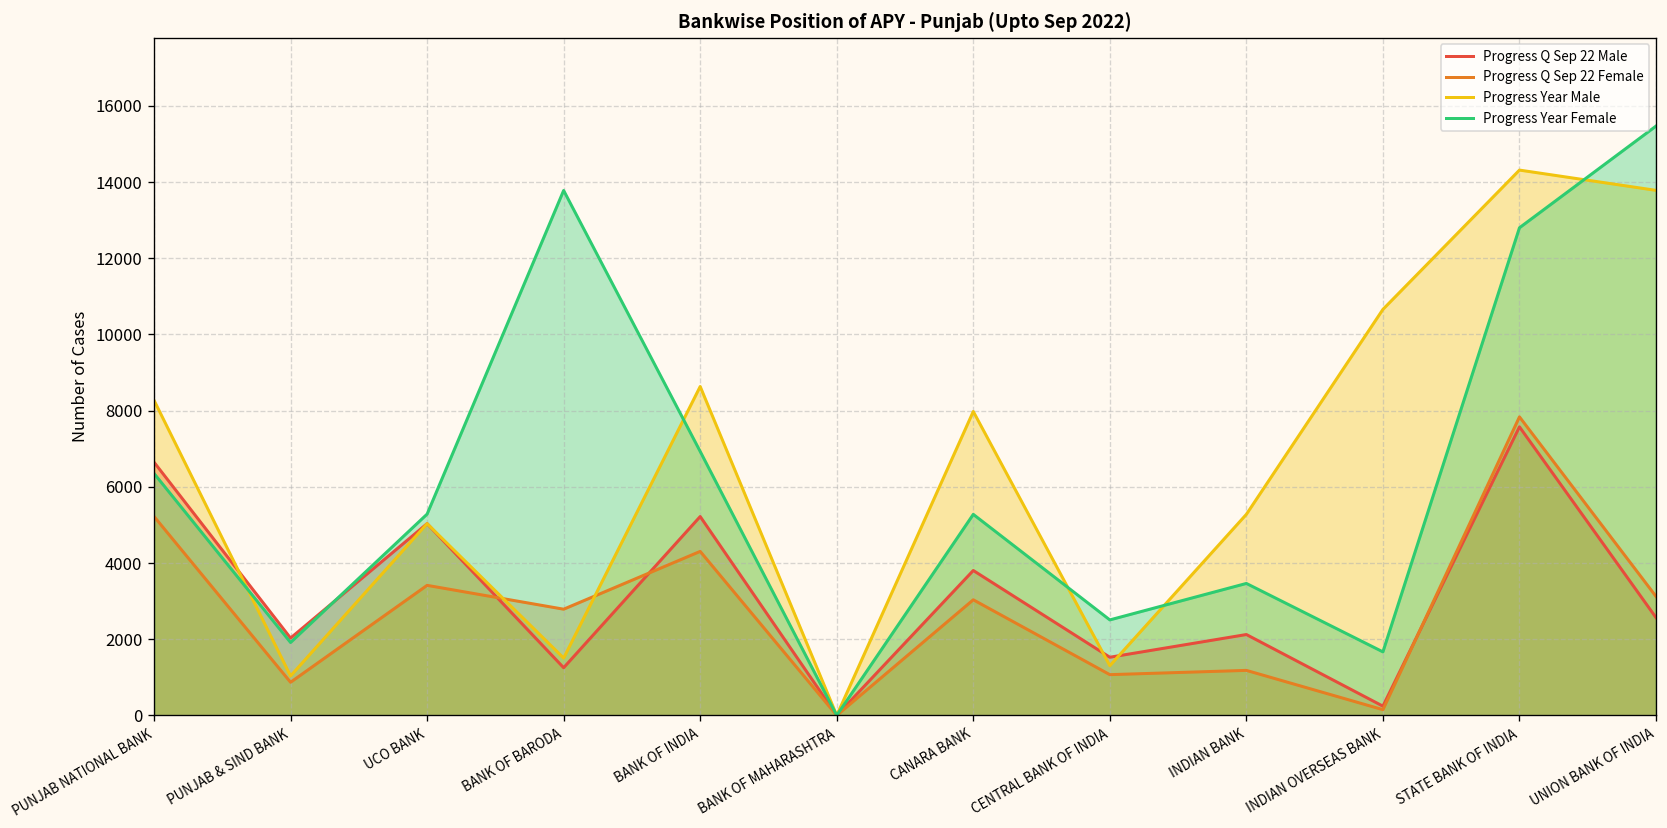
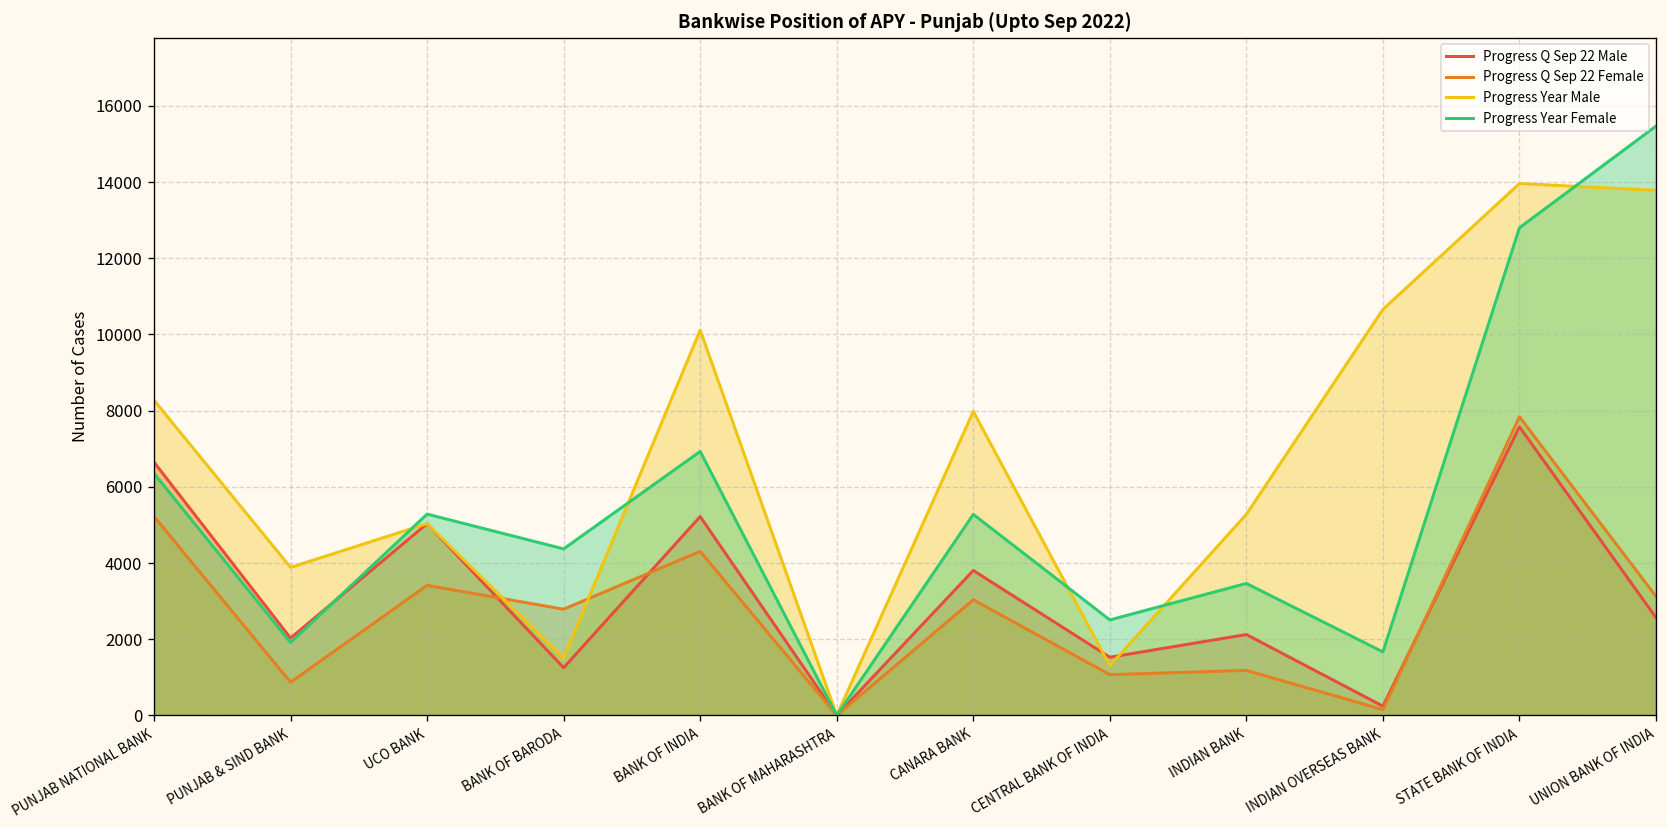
  {
    "Progress Year Male": {
      "PUNJAB NATIONAL BANK": 8300,
-     "PUNJAB & SIND BANK": 1000,
+     "PUNJAB & SIND BANK": 3900,
      "BANK OF BARODA": 1500,
-     "BANK OF INDIA": 8600,
+     "BANK OF INDIA": 10100,
      "CANARA BANK": 8000,
      "CENTRAL BANK OF INDIA": 1300,
      "INDIAN BANK": 5300,
      "INDIAN OVERSEAS BANK": 10700,
-     "STATE BANK OF INDIA": 14300,
+     "STATE BANK OF INDIA": 14000,
      "UNION BANK OF INDIA": 13800
    },
    "Progress Year Female": {
      "PUNJAB NATIONAL BANK": 6400,
      "PUNJAB & SIND BANK": 1900,
      "UCO BANK": 5300,
-     "BANK OF BARODA": 13800,
+     "BANK OF BARODA": 4400,
      "BANK OF INDIA": 6900,
      "CANARA BANK": 5300,
      "CENTRAL BANK OF INDIA": 2500,
      "INDIAN BANK": 3500,
      "INDIAN OVERSEAS BANK": 1700,
      "STATE BANK OF INDIA": 12800,
      "UNION BANK OF INDIA": 15500
    }
  }
